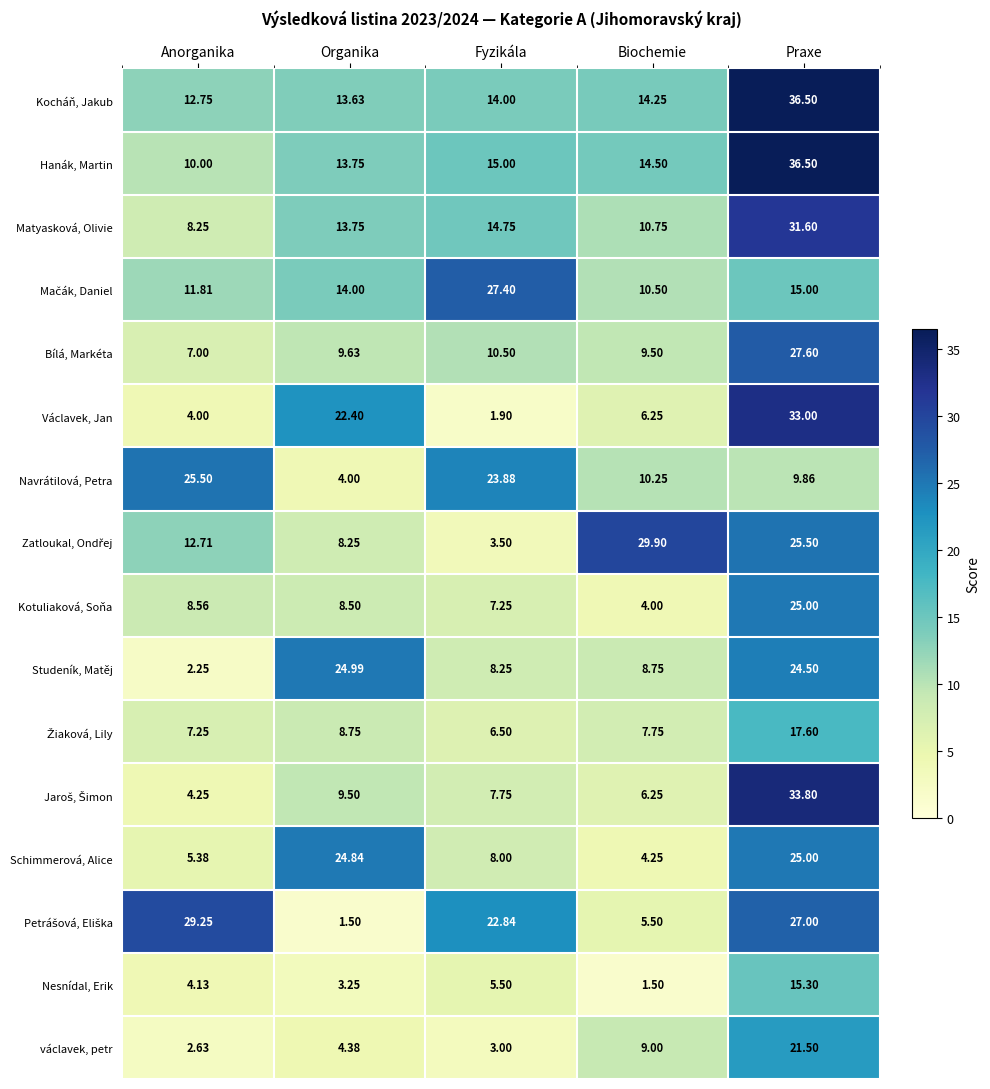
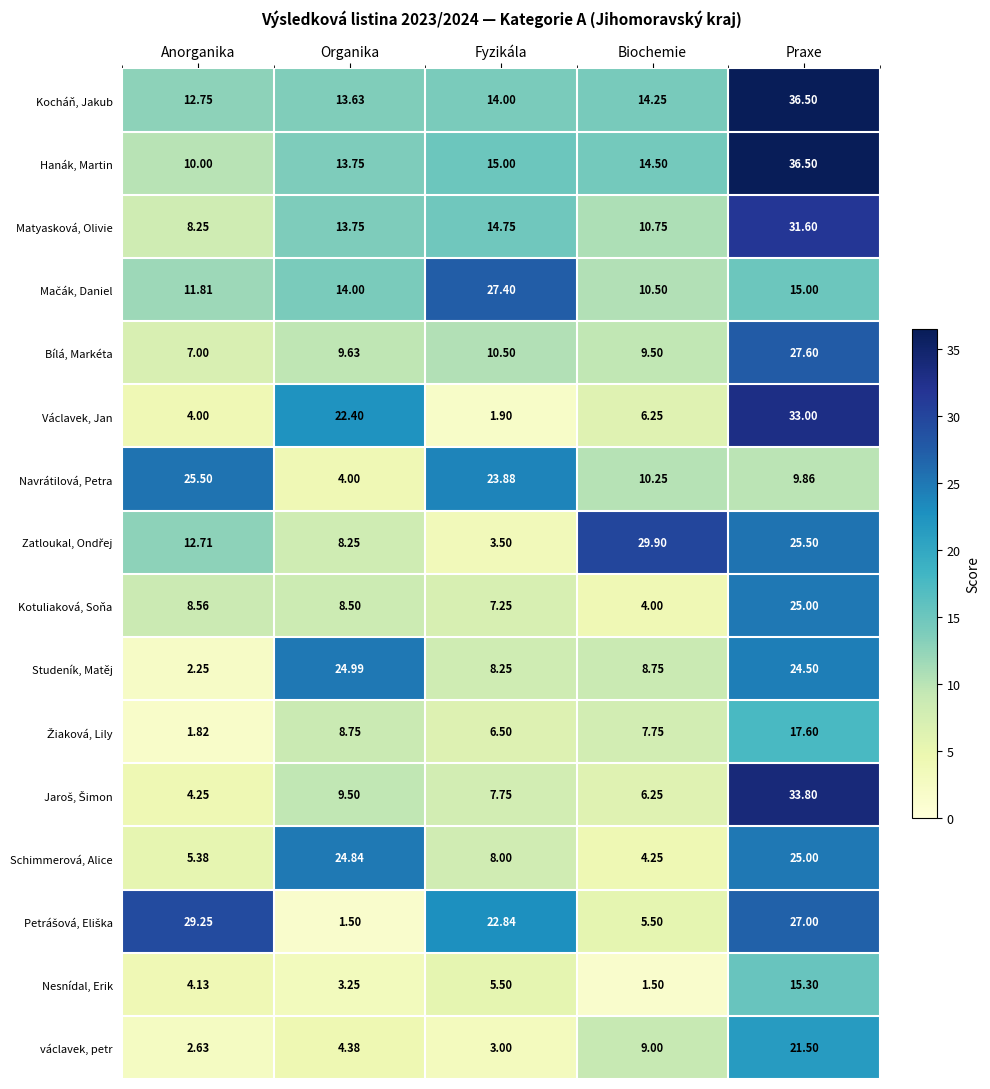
  {
    "Kocháň, Jakub": {
      "Anorganika": 12.75,
      "Organika": 13.63,
      "Fyzikála": 14.00,
      "Biochemie": 14.25,
      "Praxe": 36.50
    },
    "Hanák, Martin": {
      "Anorganika": 10.00,
      "Organika": 13.75,
      "Fyzikála": 15.00,
      "Biochemie": 14.50,
      "Praxe": 36.50
    },
    "Matyasková, Olivie": {
      "Anorganika": 8.25,
      "Organika": 13.75,
      "Fyzikála": 14.75,
      "Biochemie": 10.75,
      "Praxe": 31.60
    },
    "Mačák, Daniel": {
      "Anorganika": 11.81,
      "Organika": 14.00,
      "Fyzikála": 27.40,
      "Biochemie": 10.50,
      "Praxe": 15.00
    },
    "Bílá, Markéta": {
      "Anorganika": 7.00,
      "Organika": 9.63,
      "Fyzikála": 10.50,
      "Biochemie": 9.50,
      "Praxe": 27.60
    },
    "Václavek, Jan": {
      "Anorganika": 4.00,
      "Organika": 22.40,
      "Fyzikála": 1.90,
      "Biochemie": 6.25,
      "Praxe": 33.00
    },
    "Navrátilová, Petra": {
      "Anorganika": 25.50,
      "Organika": 4.00,
      "Fyzikála": 23.88,
      "Biochemie": 10.25,
      "Praxe": 9.86
    },
    "Zatloukal, Ondřej": {
      "Anorganika": 12.71,
      "Organika": 8.25,
      "Fyzikála": 3.50,
      "Biochemie": 29.90,
      "Praxe": 25.50
    },
    "Kotuliaková, Soňa": {
      "Anorganika": 8.56,
      "Organika": 8.50,
      "Fyzikála": 7.25,
      "Biochemie": 4.00,
      "Praxe": 25.00
    },
    "Studeník, Matěj": {
      "Anorganika": 2.25,
      "Organika": 24.99,
      "Fyzikála": 8.25,
      "Biochemie": 8.75,
      "Praxe": 24.50
    },
    "Žiaková, Lily": {
-     "Anorganika": 7.25,
+     "Anorganika": 1.82,
      "Organika": 8.75,
      "Fyzikála": 6.50,
      "Biochemie": 7.75,
      "Praxe": 17.60
    },
    "Jaroš, Šimon": {
      "Anorganika": 4.25,
      "Organika": 9.50,
      "Fyzikála": 7.75,
      "Biochemie": 6.25,
      "Praxe": 33.80
    },
    "Schimmerová, Alice": {
      "Anorganika": 5.38,
      "Organika": 24.84,
      "Fyzikála": 8.00,
      "Biochemie": 4.25,
      "Praxe": 25.00
    },
    "Petrášová, Eliška": {
      "Anorganika": 29.25,
      "Organika": 1.50,
      "Fyzikála": 22.84,
      "Biochemie": 5.50,
      "Praxe": 27.00
    },
    "Nesnídal, Erik": {
      "Anorganika": 4.13,
      "Organika": 3.25,
      "Fyzikála": 5.50,
      "Biochemie": 1.50,
      "Praxe": 15.30
    },
    "václavek, petr": {
      "Anorganika": 2.63,
      "Organika": 4.38,
      "Fyzikála": 3.00,
      "Biochemie": 9.00,
      "Praxe": 21.50
    }
  }
